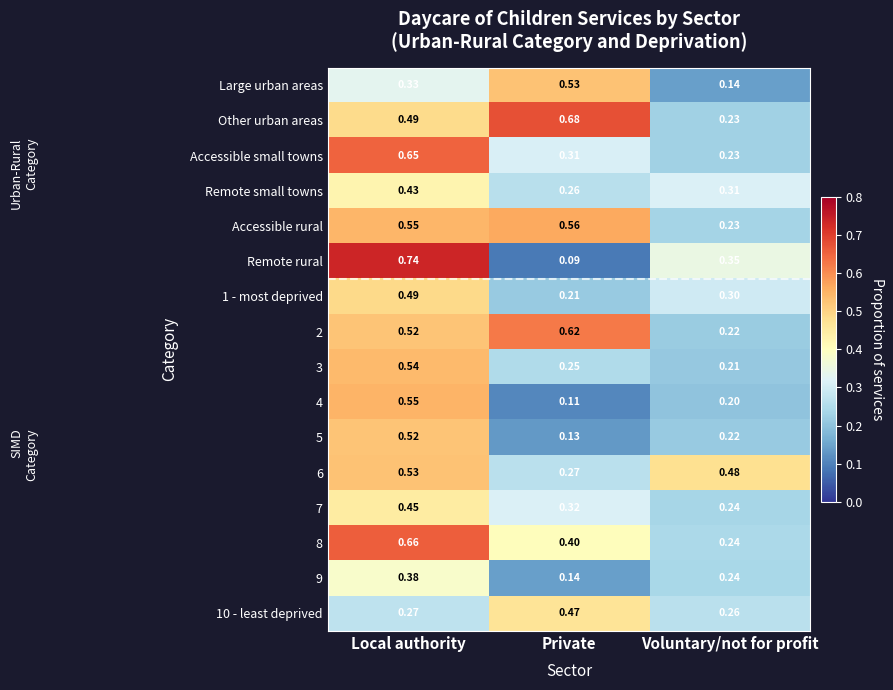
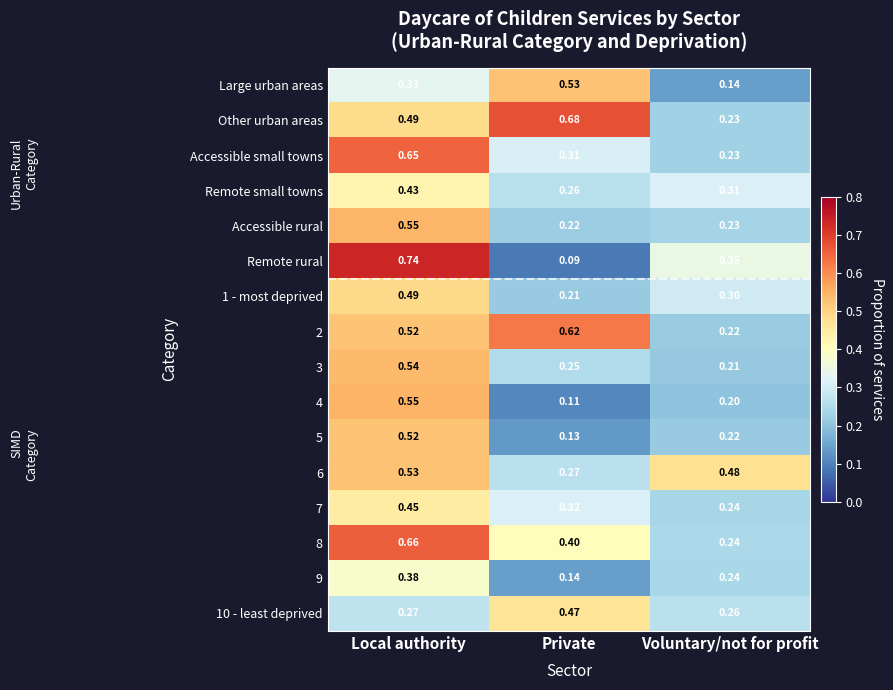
  {
    "Large urban areas": {
      "Private": 0.53,
      "Voluntary/not for profit": 0.14
    },
    "Other urban areas": {
      "Local authority": 0.49,
      "Private": 0.68,
      "Voluntary/not for profit": 0.23
    },
    "Accessible small towns": {
      "Local authority": 0.65,
      "Voluntary/not for profit": 0.23
    },
    "Remote small towns": {
      "Local authority": 0.43,
      "Private": 0.26
    },
    "Accessible rural": {
      "Local authority": 0.55,
-     "Private": 0.56,
+     "Private": 0.22,
      "Voluntary/not for profit": 0.23
    },
    "Remote rural": {
      "Local authority": 0.74,
      "Private": 0.09
    },
    "1 - most deprived": {
      "Local authority": 0.49,
      "Private": 0.21,
      "Voluntary/not for profit": 0.30
    },
    "2": {
      "Local authority": 0.52,
      "Private": 0.62,
      "Voluntary/not for profit": 0.22
    },
    "3": {
      "Local authority": 0.54,
      "Private": 0.25,
      "Voluntary/not for profit": 0.21
    },
    "4": {
      "Local authority": 0.55,
      "Private": 0.11,
      "Voluntary/not for profit": 0.20
    },
    "5": {
      "Local authority": 0.52,
      "Private": 0.13,
      "Voluntary/not for profit": 0.22
    },
    "6": {
      "Local authority": 0.53,
      "Private": 0.27,
      "Voluntary/not for profit": 0.48
    },
    "7": {
      "Local authority": 0.45,
      "Voluntary/not for profit": 0.24
    },
    "8": {
      "Local authority": 0.66,
      "Private": 0.40,
      "Voluntary/not for profit": 0.24
    },
    "9": {
      "Local authority": 0.38,
      "Private": 0.14,
      "Voluntary/not for profit": 0.24
    },
    "10 - least deprived": {
      "Local authority": 0.27,
      "Private": 0.47,
      "Voluntary/not for profit": 0.26
    }
  }
